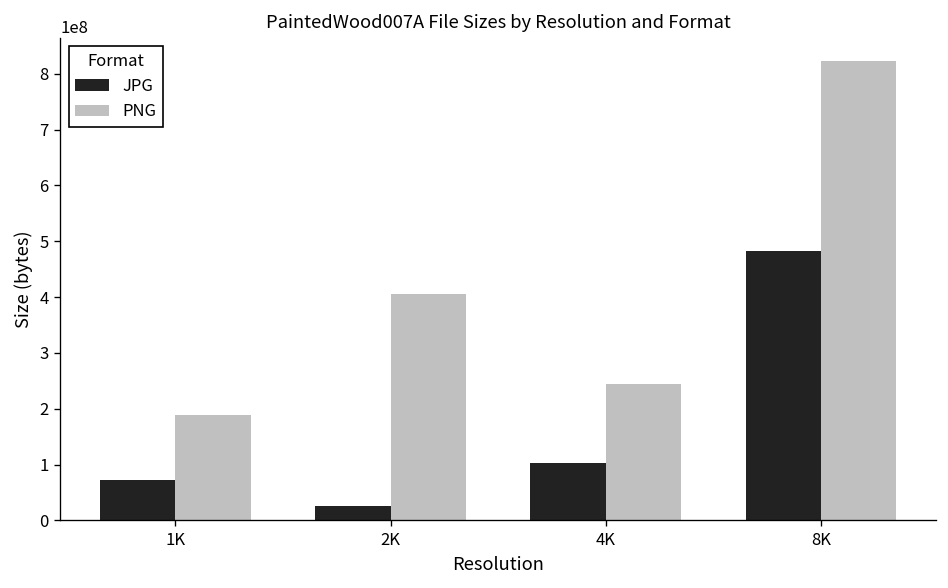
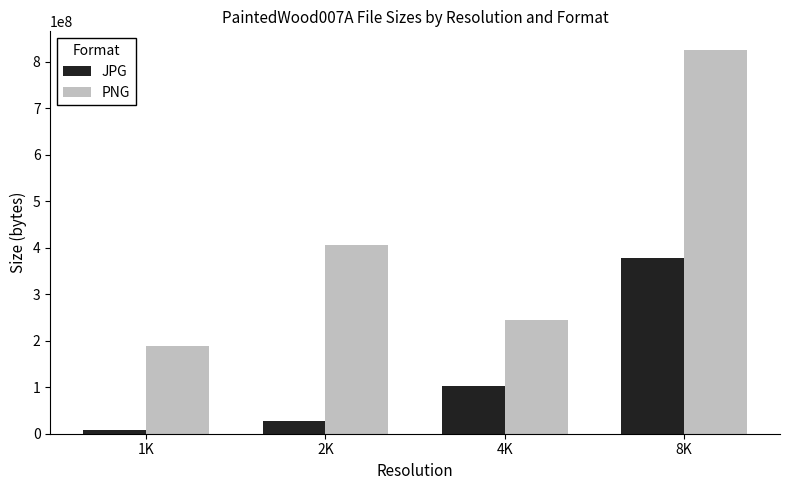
  {
    "JPG": {
-     "1K": 70000000,
+     "1K": 10000000,
      "2K": 30000000,
      "4K": 100000000,
-     "8K": 480000000
+     "8K": 380000000
    },
    "PNG": {
      "1K": 190000000,
      "2K": 400000000,
      "4K": 240000000,
      "8K": 820000000
    }
  }
